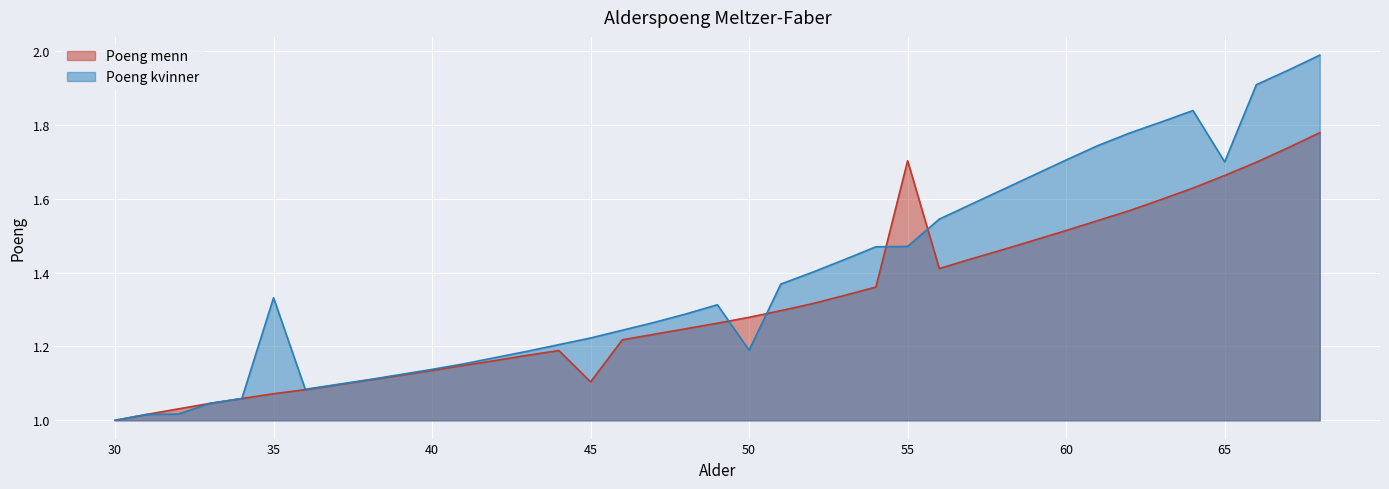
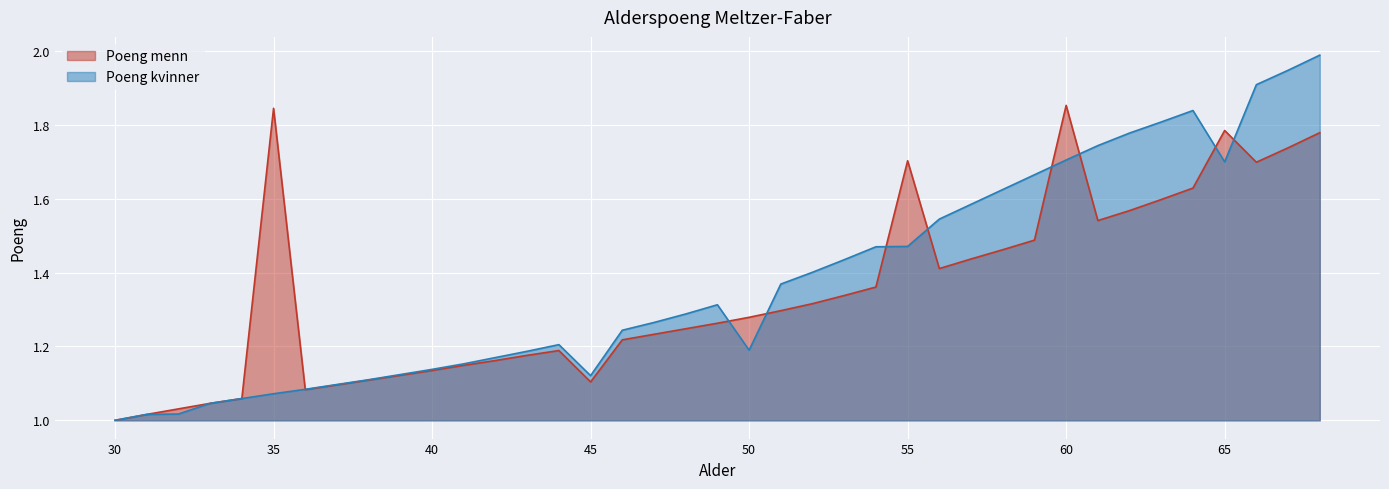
  {
    "Poeng menn": {
-     "35": 1.07,
+     "35": 1.85,
      "45": 1.10,
      "50": 1.28,
      "55": 1.70,
-     "60": 1.51,
-     "65": 1.66
+     "60": 1.85,
+     "65": 1.79
    },
    "Poeng kvinner": {
-     "35": 1.33,
-     "45": 1.22,
+     "35": 1.07,
+     "45": 1.12,
      "50": 1.19,
      "55": 1.47,
      "60": 1.71,
      "65": 1.70
    }
  }
